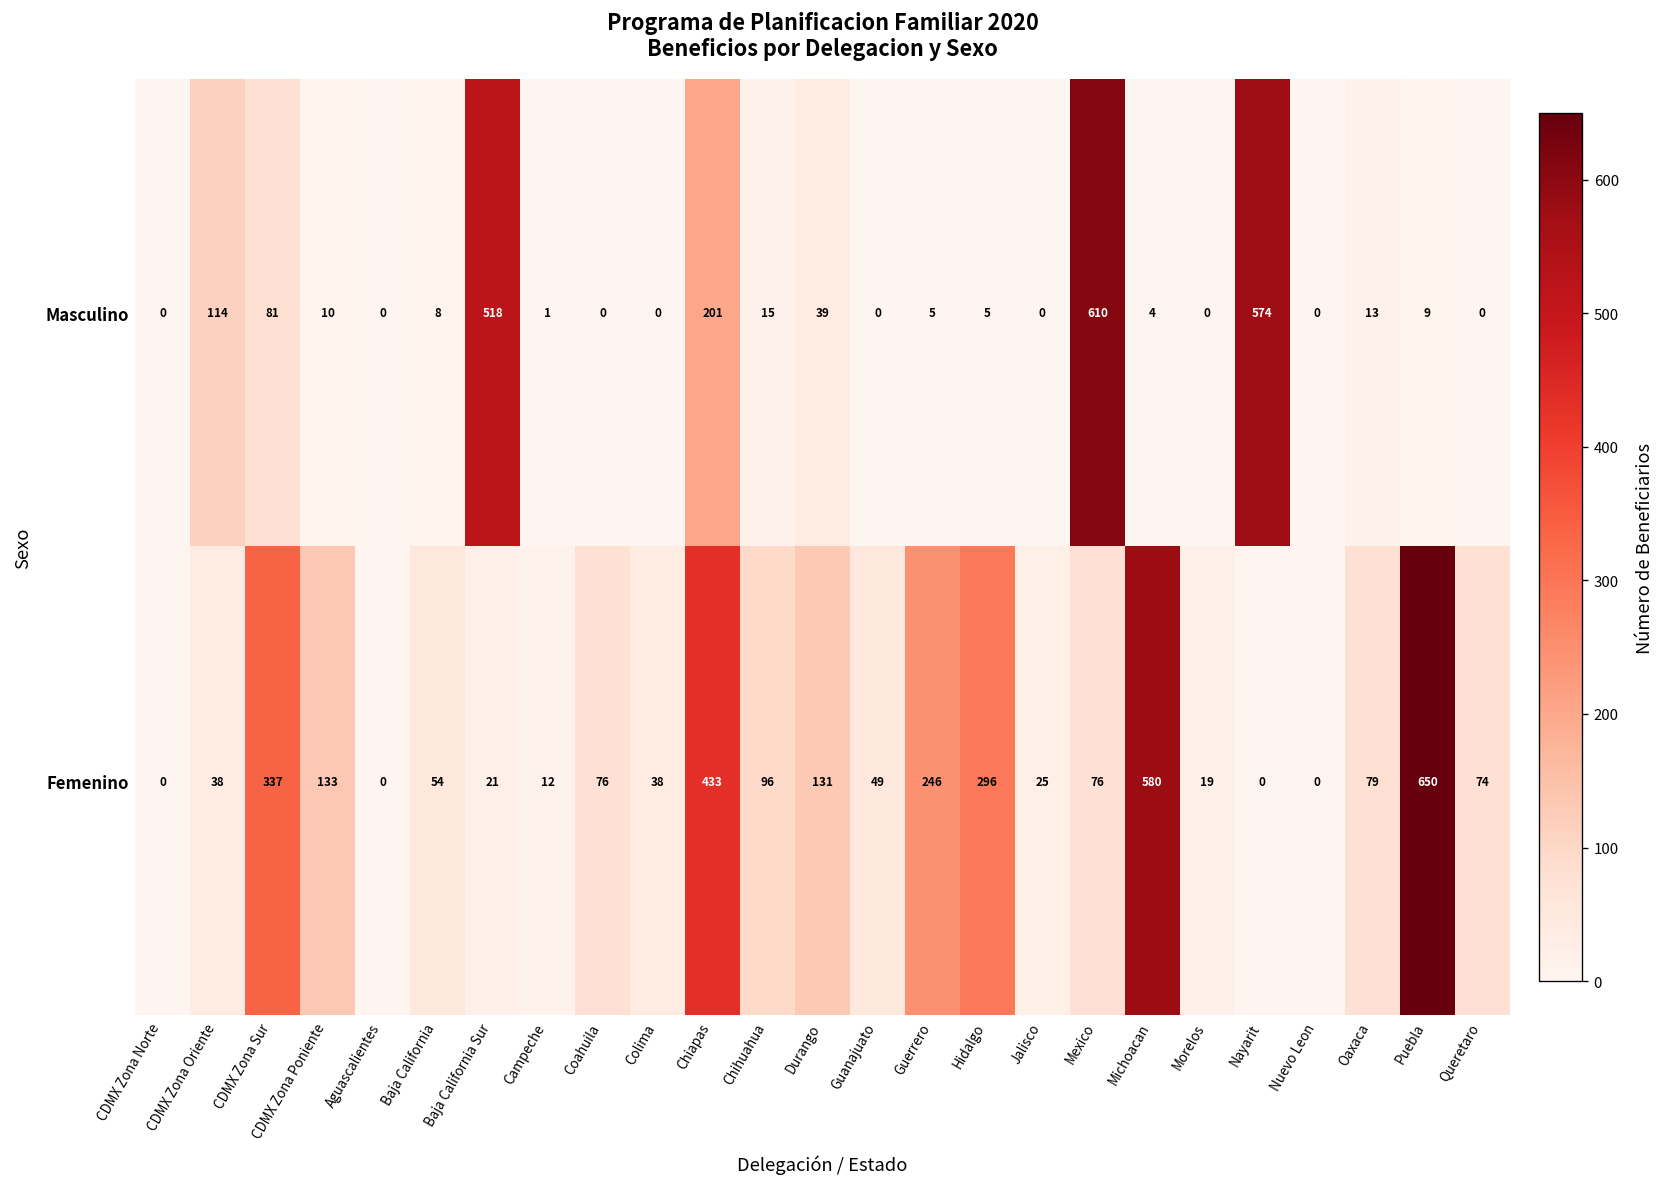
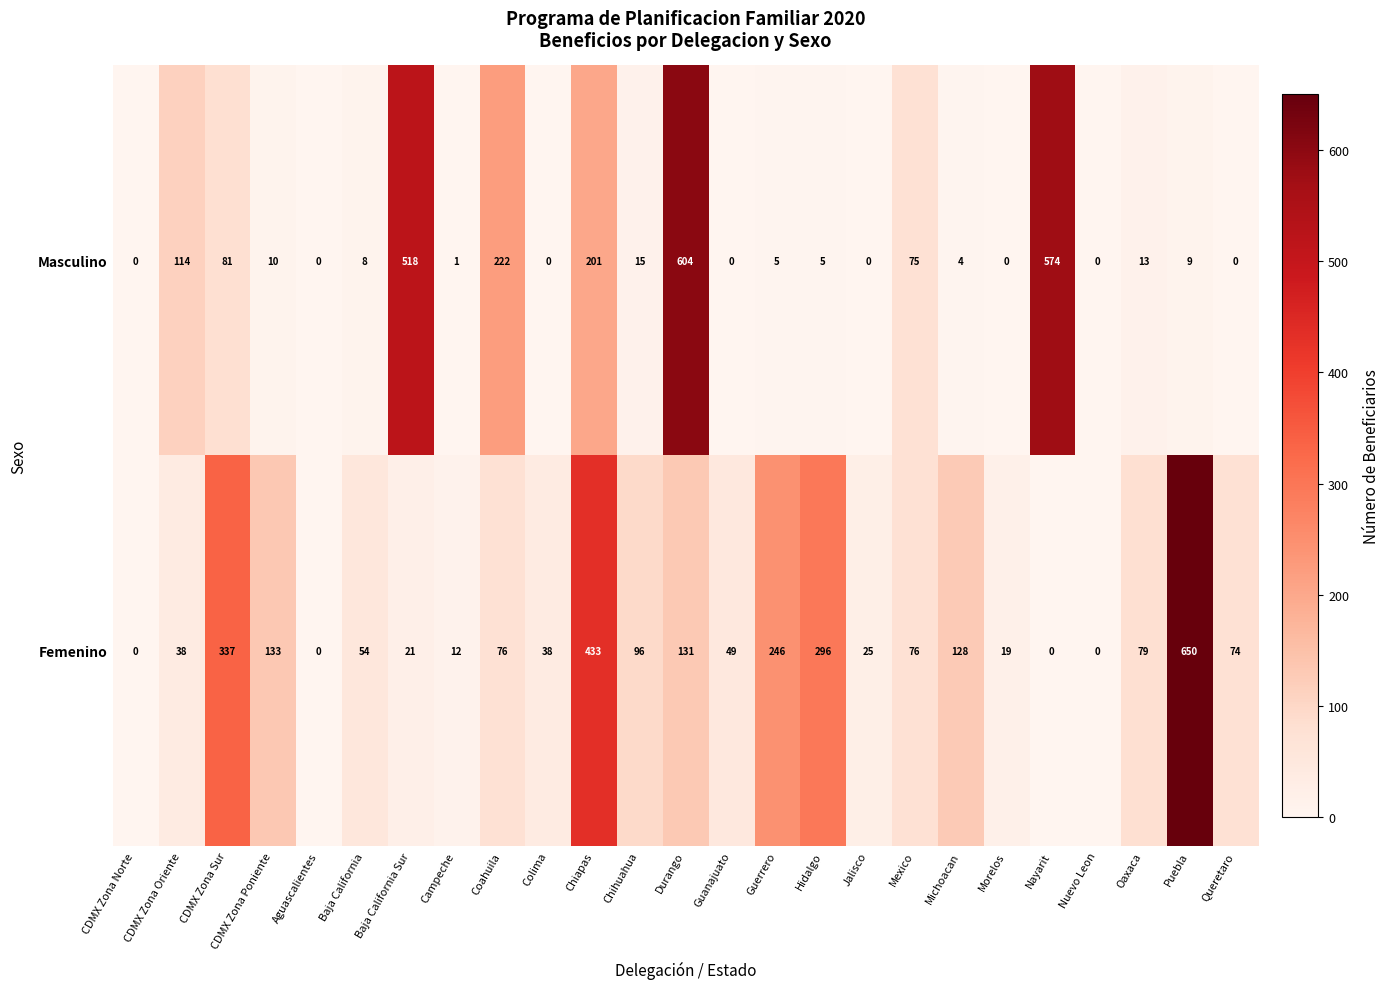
  {
    "Masculino": {
      "CDMX Zona Norte": 0,
      "CDMX Zona Oriente": 114,
      "CDMX Zona Sur": 81,
      "CDMX Zona Poniente": 10,
      "Aguascalientes": 0,
      "Baja California": 8,
      "Baja California Sur": 518,
      "Campeche": 1,
-     "Coahuila": 0,
+     "Coahuila": 222,
      "Colima": 0,
      "Chiapas": 201,
      "Chihuahua": 15,
-     "Durango": 39,
+     "Durango": 604,
      "Guanajuato": 0,
      "Guerrero": 5,
      "Hidalgo": 5,
      "Jalisco": 0,
-     "Mexico": 610,
+     "Mexico": 75,
      "Michoacan": 4,
      "Morelos": 0,
      "Nayarit": 574,
      "Nuevo Leon": 0,
      "Oaxaca": 13,
      "Puebla": 9,
      "Queretaro": 0
    },
    "Femenino": {
      "CDMX Zona Norte": 0,
      "CDMX Zona Oriente": 38,
      "CDMX Zona Sur": 337,
      "CDMX Zona Poniente": 133,
      "Aguascalientes": 0,
      "Baja California": 54,
      "Baja California Sur": 21,
      "Campeche": 12,
      "Coahuila": 76,
      "Colima": 38,
      "Chiapas": 433,
      "Chihuahua": 96,
      "Durango": 131,
      "Guanajuato": 49,
      "Guerrero": 246,
      "Hidalgo": 296,
      "Jalisco": 25,
      "Mexico": 76,
-     "Michoacan": 580,
+     "Michoacan": 128,
      "Morelos": 19,
      "Nayarit": 0,
      "Nuevo Leon": 0,
      "Oaxaca": 79,
      "Puebla": 650,
      "Queretaro": 74
    }
  }
